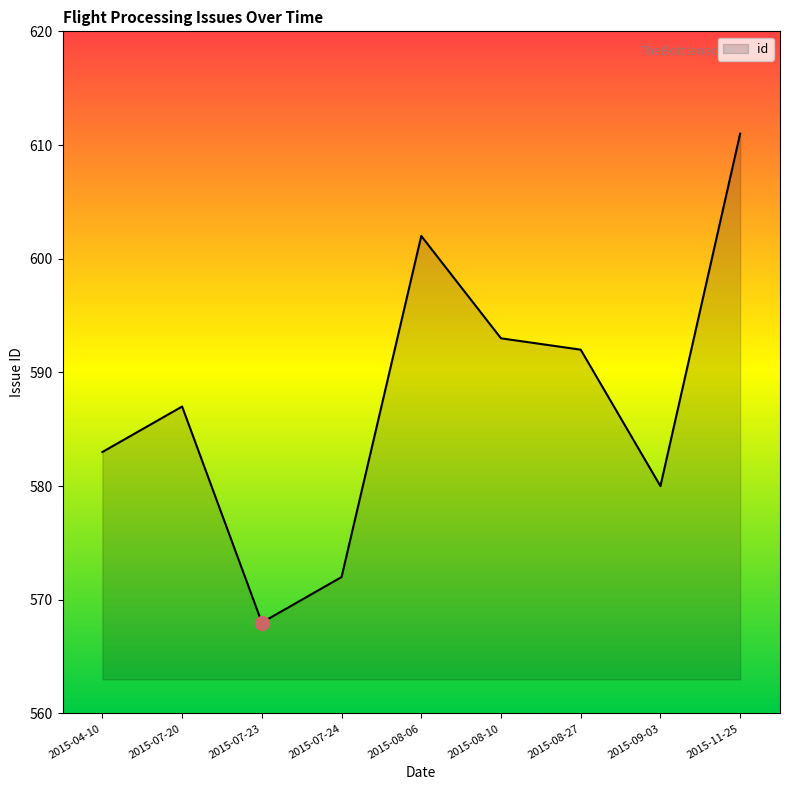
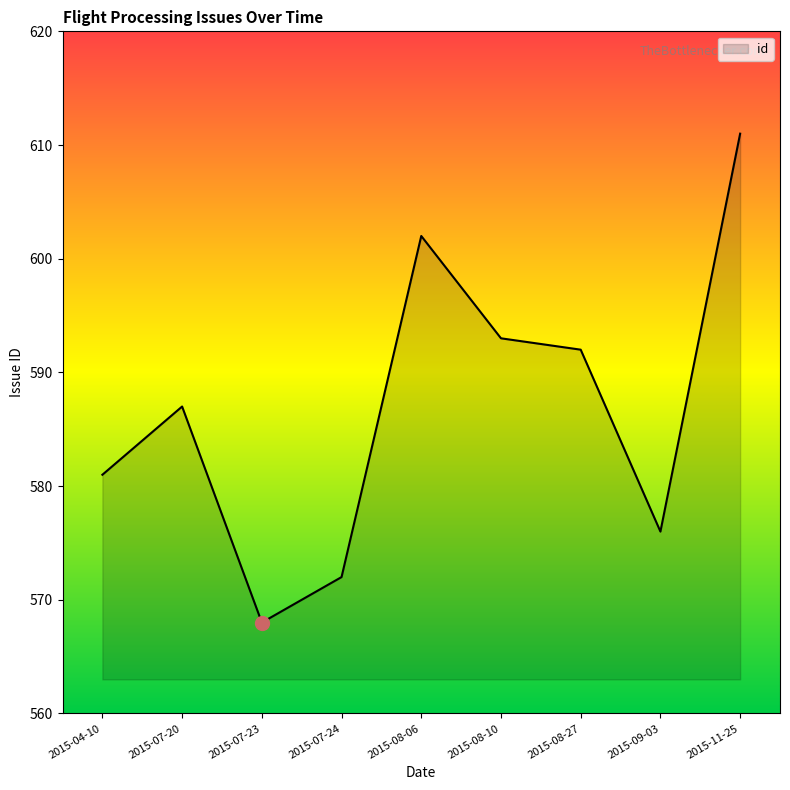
  {
    "id": {
-     "2015-04-10": 583,
+     "2015-04-10": 581,
      "2015-07-20": 587,
      "2015-07-24": 572,
      "2015-08-06": 602,
      "2015-08-10": 593,
      "2015-08-27": 592,
-     "2015-09-03": 580,
+     "2015-09-03": 576,
      "2015-11-25": 611
    }
  }
